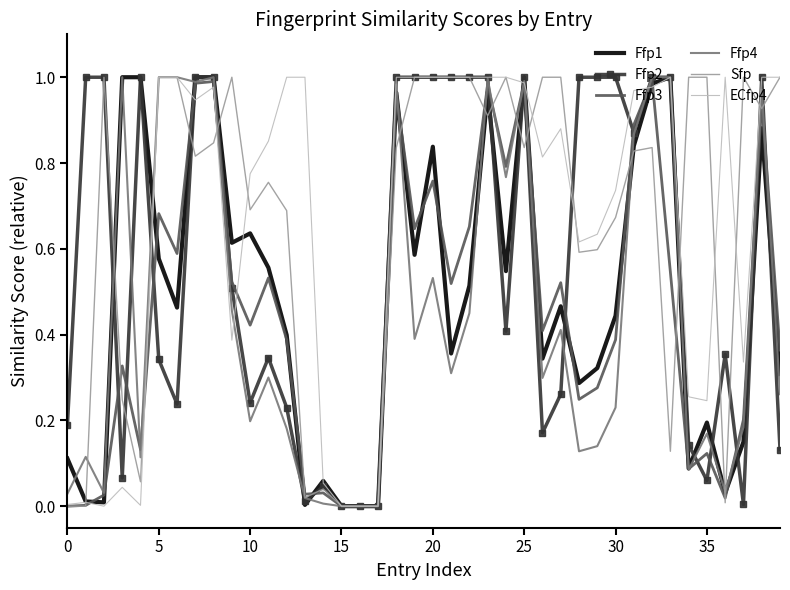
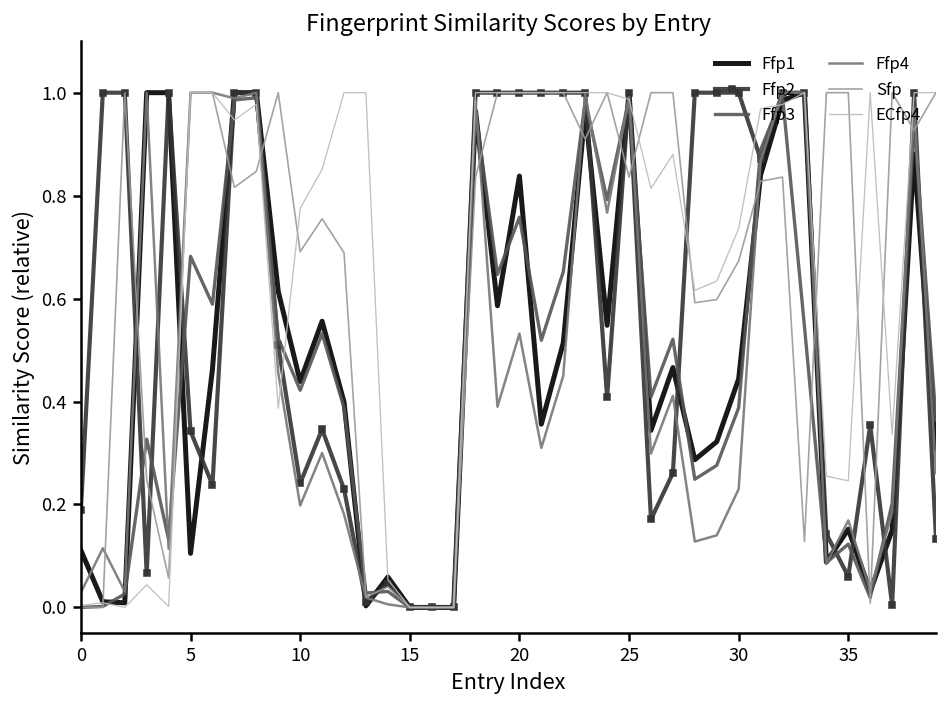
  {
    "Ffp1": {
      "0": 0.11,
-     "5": 0.58,
-     "10": 0.64,
+     "5": 0.11,
+     "10": 0.44,
      "20": 0.84,
      "30": 0.44,
-     "35": 0.20
+     "35": 0.15
    }
  }
